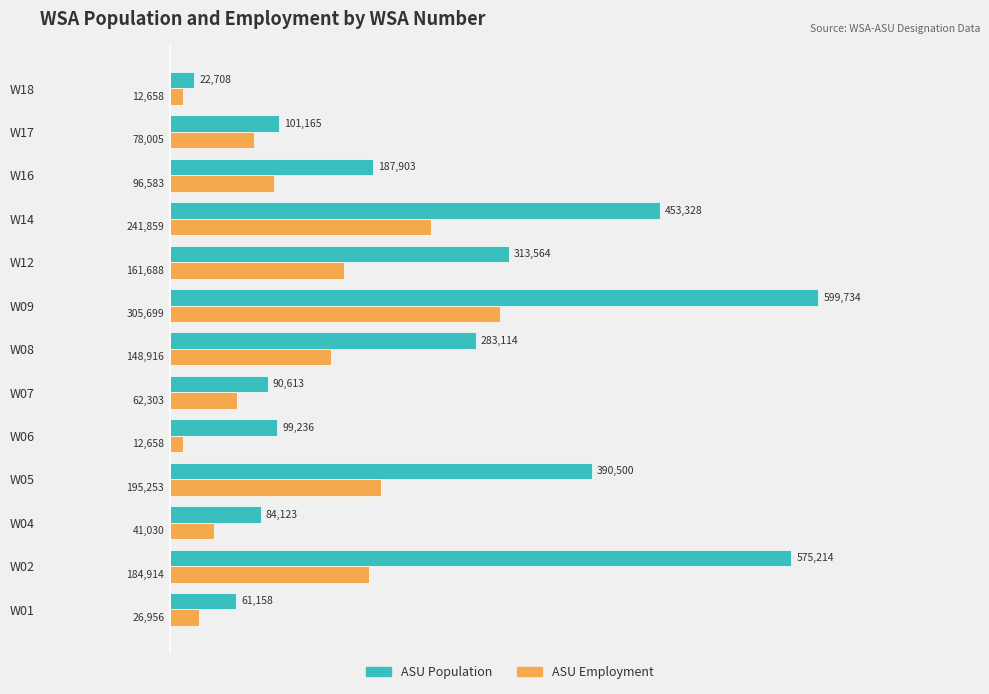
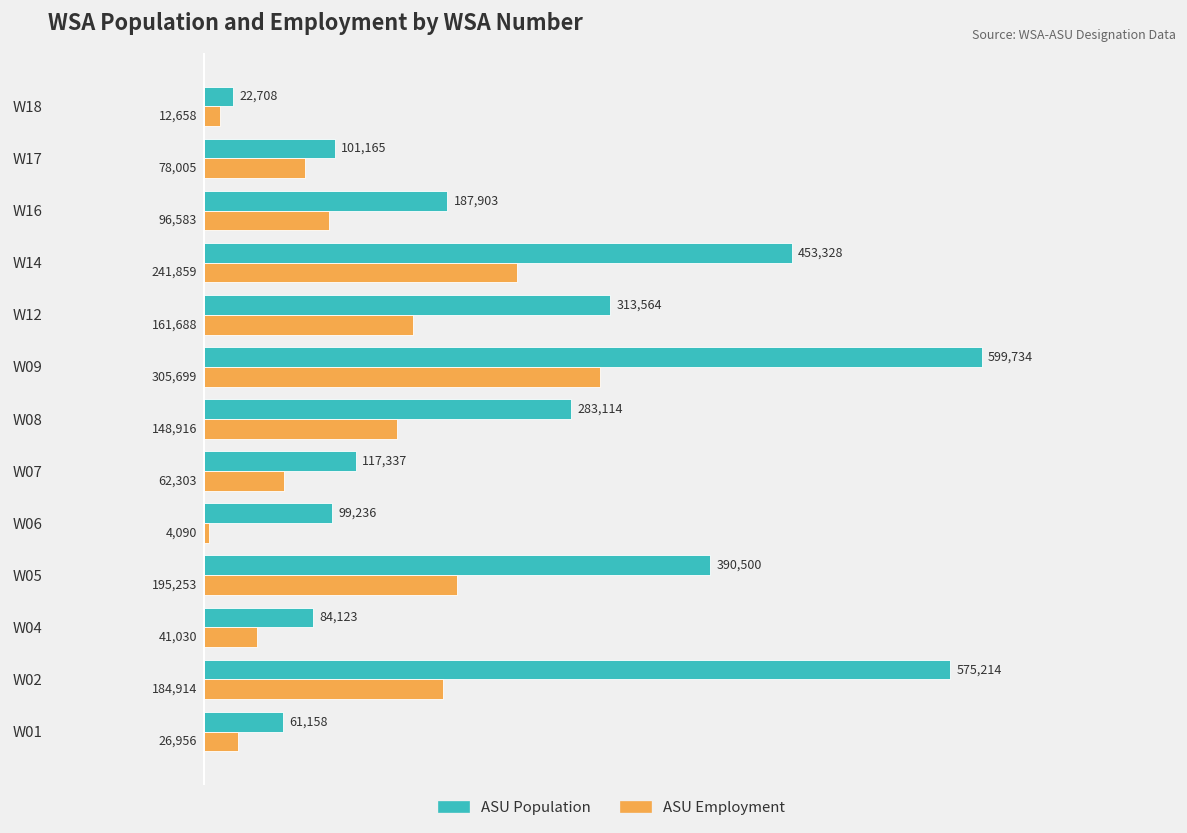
  {
    "ASU Population": {
      "W18": "22,708",
      "W17": "101,165",
      "W16": "187,903",
      "W14": "453,328",
      "W12": "313,564",
      "W09": "599,734",
      "W08": "283,114",
-     "W07": "90,613",
+     "W07": "117,337",
      "W06": "99,236",
      "W05": "390,500",
      "W04": "84,123",
      "W02": "575,214",
      "W01": "61,158"
    },
    "ASU Employment": {
      "W18": "12,658",
-     "W06": "12,658"
+     "W06": "4,090"
    }
  }
